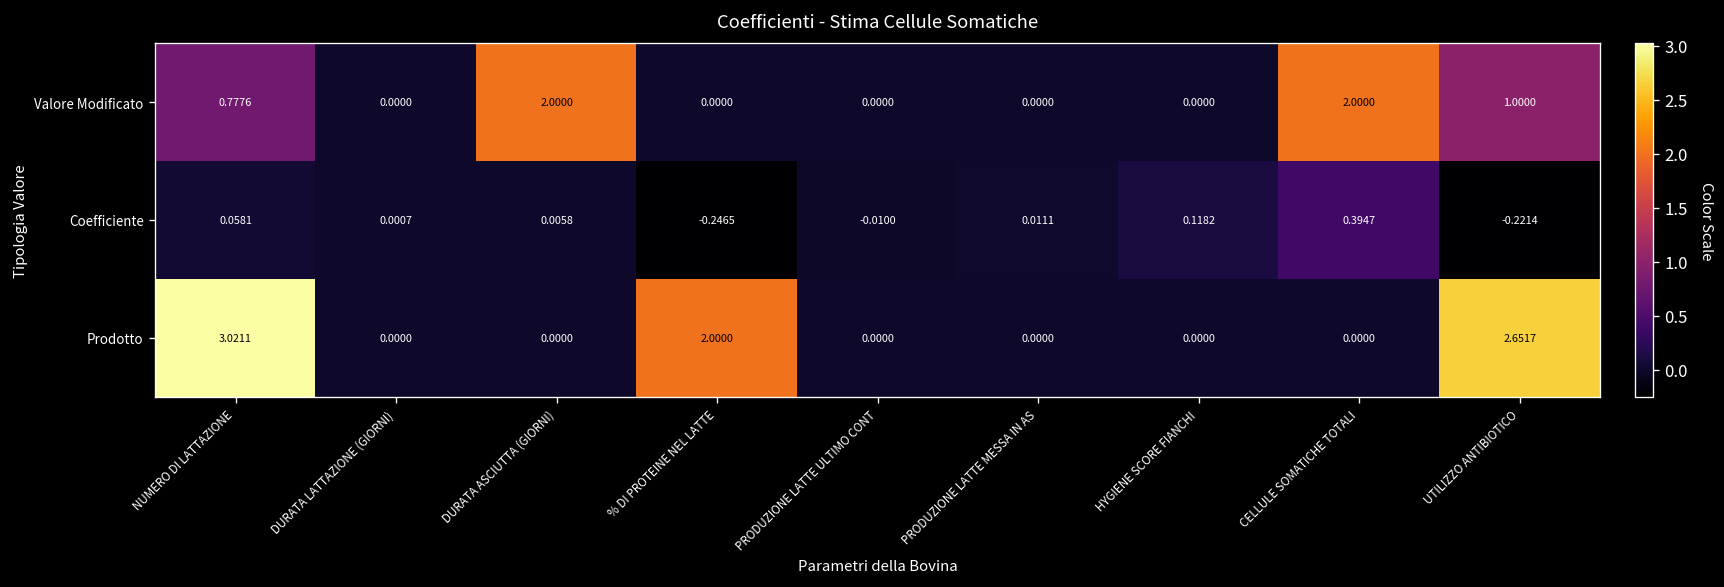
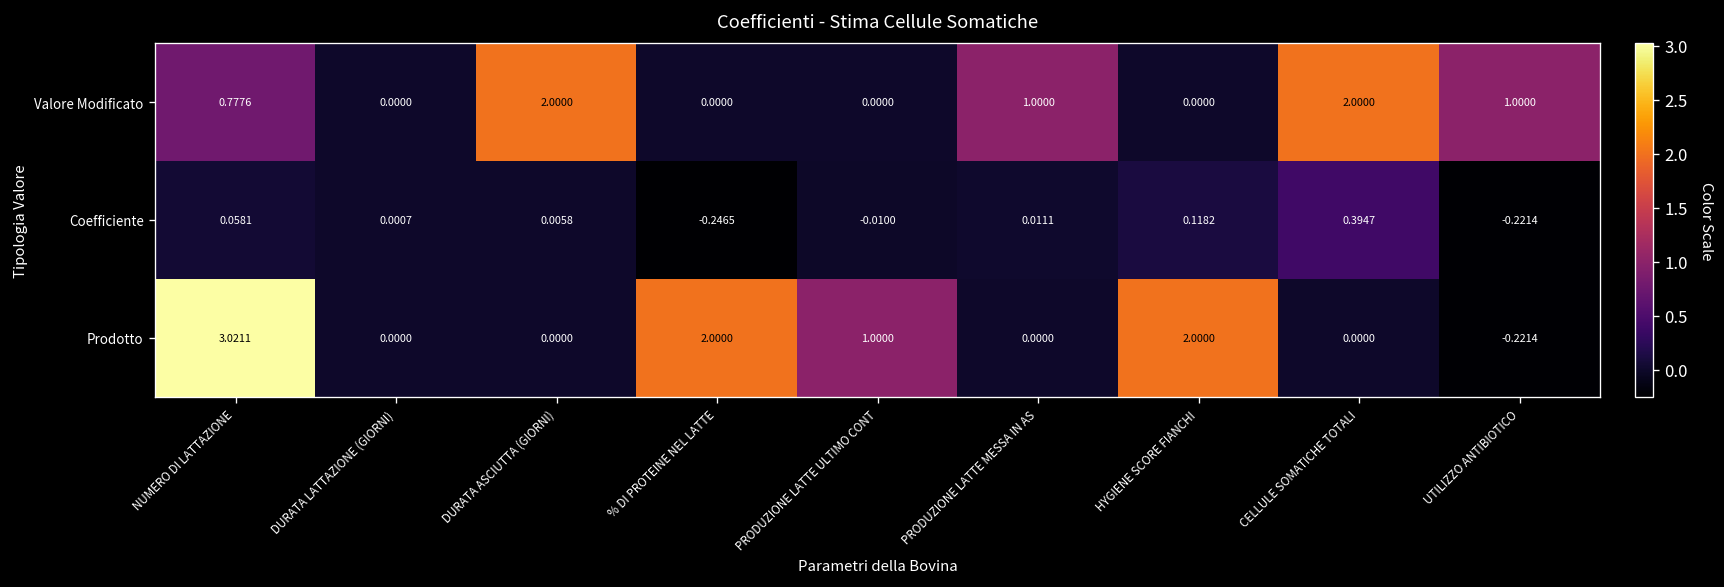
  {
    "Valore Modificato": {
      "NUMERO DI LATTAZIONE": 0.7776,
      "DURATA LATTAZIONE (GIORNI)": 0.0000,
      "DURATA ASCIUTTA (GIORNI)": 2.0000,
      "% DI PROTEINE NEL LATTE": 0.0000,
      "PRODUZIONE LATTE ULTIMO CONT": 0.0000,
-     "PRODUZIONE LATTE MESSA IN AS": 0.0000,
+     "PRODUZIONE LATTE MESSA IN AS": 1.0000,
      "HYGIENE SCORE FIANCHI": 0.0000,
      "CELLULE SOMATICHE TOTALI": 2.0000,
      "UTILIZZO ANTIBIOTICO": 1.0000
    },
    "Coefficiente": {
      "NUMERO DI LATTAZIONE": 0.0581,
      "DURATA LATTAZIONE (GIORNI)": 0.0007,
      "DURATA ASCIUTTA (GIORNI)": 0.0058,
      "% DI PROTEINE NEL LATTE": -0.2465,
      "PRODUZIONE LATTE ULTIMO CONT": -0.0100,
      "PRODUZIONE LATTE MESSA IN AS": 0.0111,
      "HYGIENE SCORE FIANCHI": 0.1182,
      "CELLULE SOMATICHE TOTALI": 0.3947,
      "UTILIZZO ANTIBIOTICO": -0.2214
    },
    "Prodotto": {
      "NUMERO DI LATTAZIONE": 3.0211,
      "DURATA LATTAZIONE (GIORNI)": 0.0000,
      "DURATA ASCIUTTA (GIORNI)": 0.0000,
      "% DI PROTEINE NEL LATTE": 2.0000,
-     "PRODUZIONE LATTE ULTIMO CONT": 0.0000,
+     "PRODUZIONE LATTE ULTIMO CONT": 1.0000,
      "PRODUZIONE LATTE MESSA IN AS": 0.0000,
-     "HYGIENE SCORE FIANCHI": 0.0000,
+     "HYGIENE SCORE FIANCHI": 2.0000,
      "CELLULE SOMATICHE TOTALI": 0.0000,
-     "UTILIZZO ANTIBIOTICO": 2.6517
+     "UTILIZZO ANTIBIOTICO": -0.2214
    }
  }
